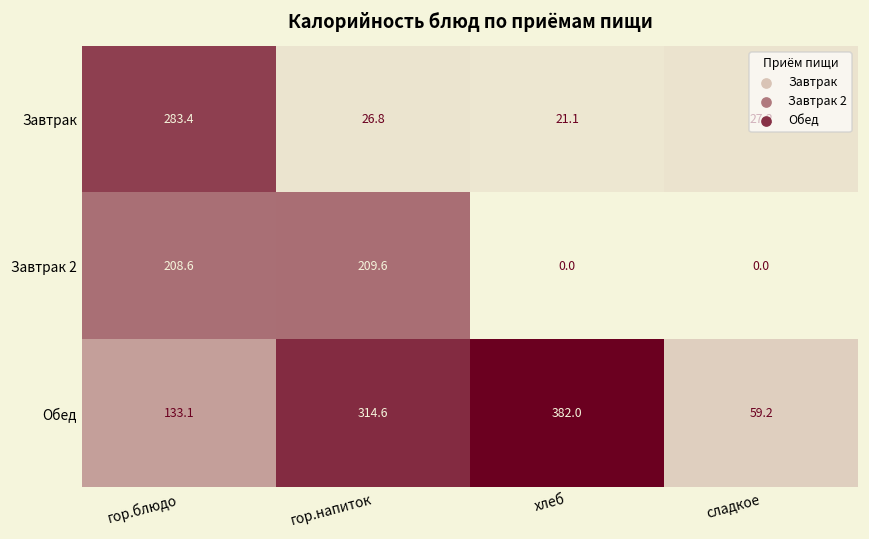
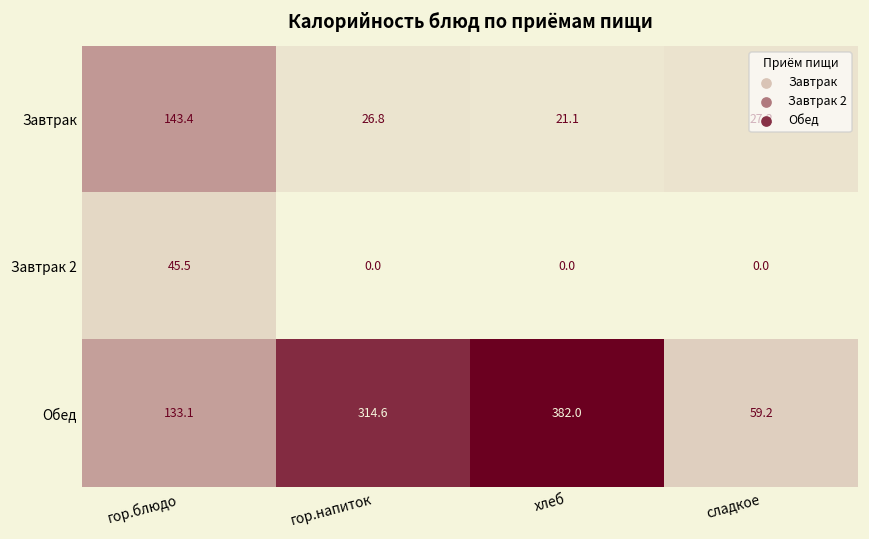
  {
    "Завтрак": {
-     "гор.блюдо": 283.4,
+     "гор.блюдо": 143.4,
      "гор.напиток": 26.8,
      "хлеб": 21.1
    },
    "Завтрак 2": {
-     "гор.блюдо": 208.6,
-     "гор.напиток": 209.6,
+     "гор.блюдо": 45.5,
+     "гор.напиток": 0.0,
      "хлеб": 0.0,
      "сладкое": 0.0
    },
    "Обед": {
      "гор.блюдо": 133.1,
      "гор.напиток": 314.6,
      "хлеб": 382.0,
      "сладкое": 59.2
    }
  }
